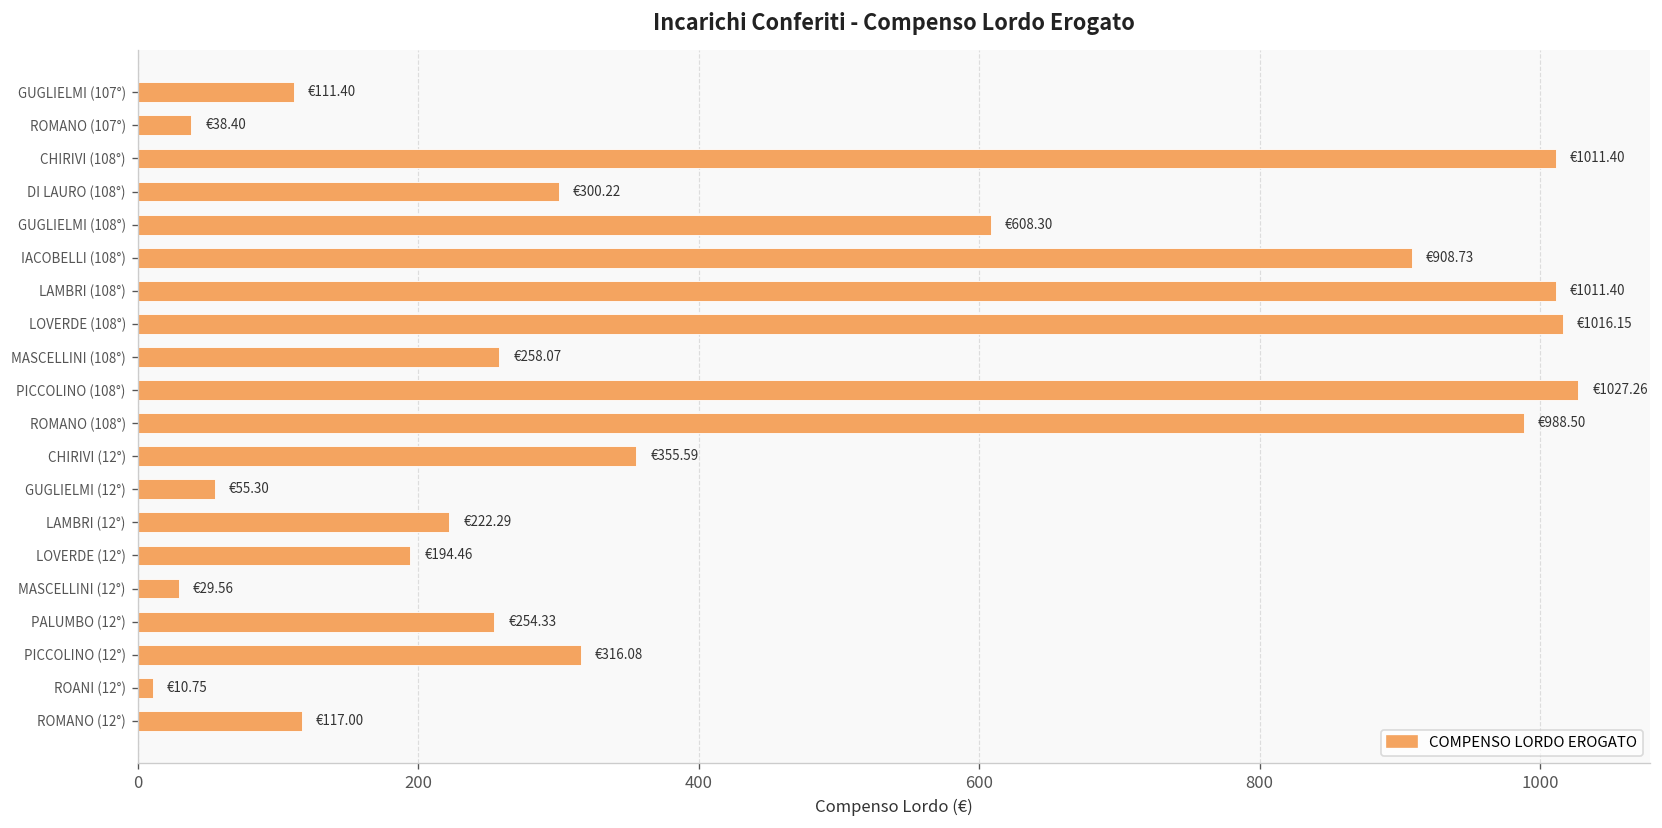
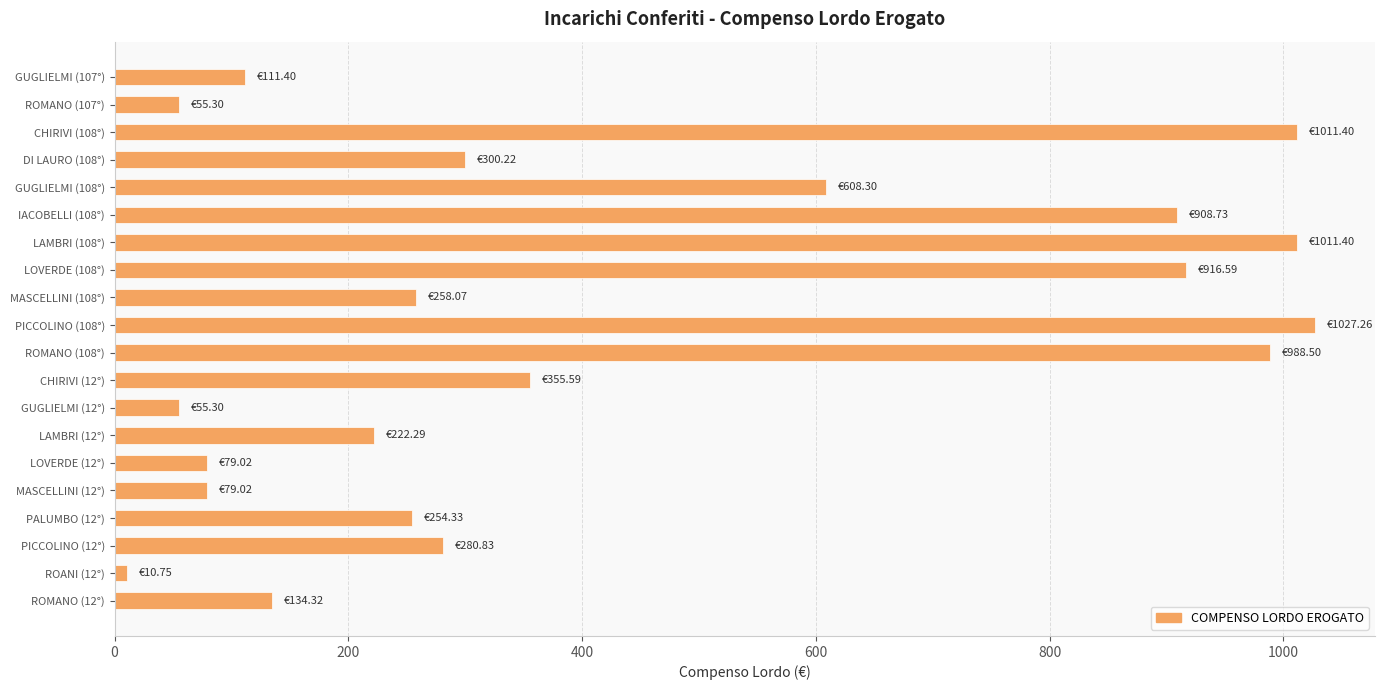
  {
    "GUGLIELMI (107°)": "€111.40",
-   "ROMANO (107°)": "€38.40",
+   "ROMANO (107°)": "€55.30",
    "CHIRIVI (108°)": "€1011.40",
    "DI LAURO (108°)": "€300.22",
    "GUGLIELMI (108°)": "€608.30",
    "IACOBELLI (108°)": "€908.73",
    "LAMBRI (108°)": "€1011.40",
-   "LOVERDE (108°)": "€1016.15",
+   "LOVERDE (108°)": "€916.59",
    "MASCELLINI (108°)": "€258.07",
    "PICCOLINO (108°)": "€1027.26",
    "ROMANO (108°)": "€988.50",
    "CHIRIVI (12°)": "€355.59",
    "GUGLIELMI (12°)": "€55.30",
    "LAMBRI (12°)": "€222.29",
-   "LOVERDE (12°)": "€194.46",
-   "MASCELLINI (12°)": "€29.56",
+   "LOVERDE (12°)": "€79.02",
+   "MASCELLINI (12°)": "€79.02",
    "PALUMBO (12°)": "€254.33",
-   "PICCOLINO (12°)": "€316.08",
+   "PICCOLINO (12°)": "€280.83",
    "ROANI (12°)": "€10.75",
-   "ROMANO (12°)": "€117.00"
+   "ROMANO (12°)": "€134.32"
  }
